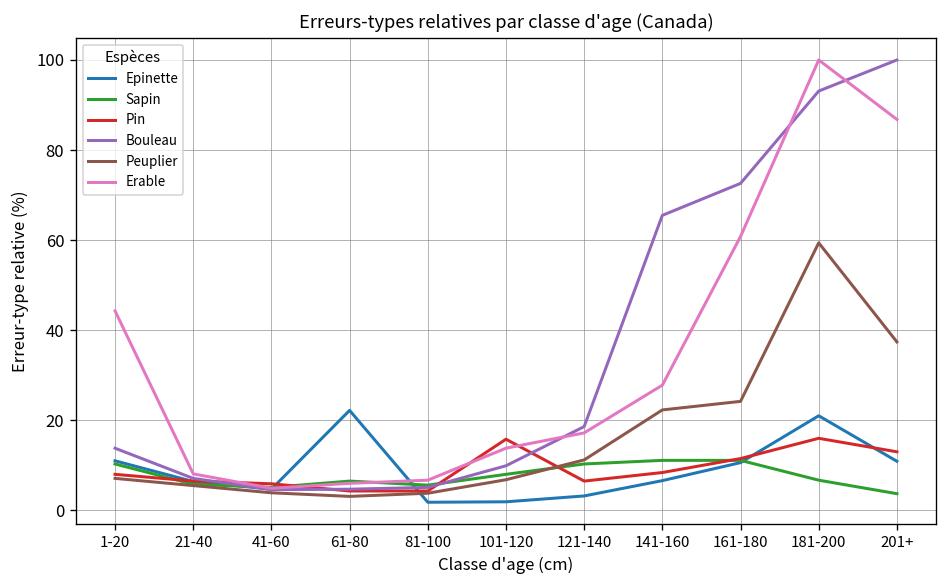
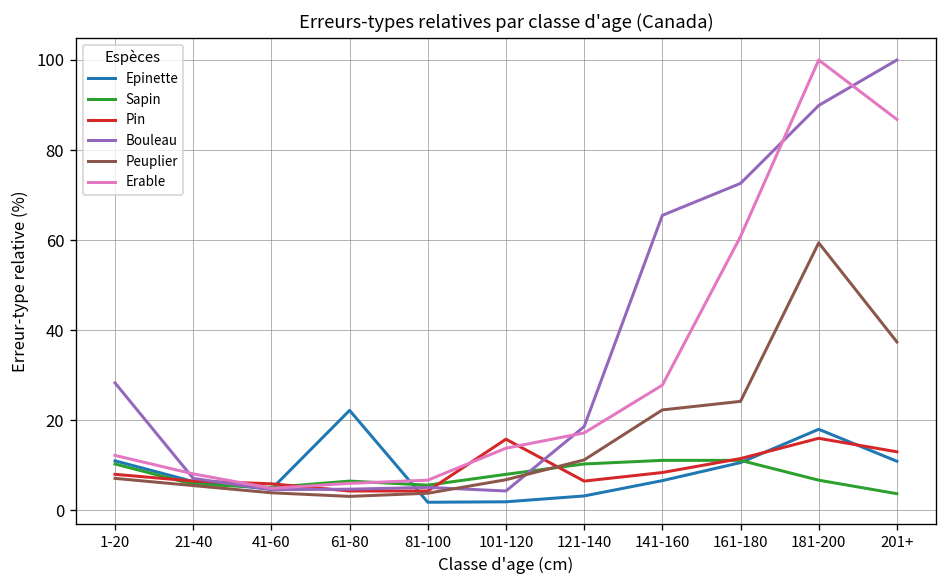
  {
    "Epinette": {
      "1-20": 11,
      "61-80": 22,
      "81-100": 2,
      "101-120": 2,
      "121-140": 3,
      "141-160": 7,
-     "181-200": 21,
+     "181-200": 18,
      "201+": 11
    },
    "Sapin": {
      "1-20": 10,
      "101-120": 8,
      "121-140": 10,
      "141-160": 11,
      "181-200": 7,
      "201+": 4
    },
    "Pin": {
      "1-20": 8,
      "41-60": 6,
      "101-120": 16,
      "121-140": 7,
      "141-160": 8,
      "181-200": 16,
      "201+": 13
    },
    "Bouleau": {
-     "1-20": 14,
-     "101-120": 10,
+     "1-20": 28,
+     "101-120": 4,
      "121-140": 19,
      "141-160": 66,
      "161-180": 73,
-     "181-200": 93,
+     "181-200": 90,
      "201+": 100
    },
    "Peuplier": {
      "1-20": 7,
      "41-60": 4,
      "61-80": 3,
      "101-120": 7,
      "121-140": 11,
      "141-160": 22,
      "161-180": 24,
      "181-200": 59,
      "201+": 37
    },
    "Erable": {
-     "1-20": 44,
+     "1-20": 12,
      "21-40": 8,
      "81-100": 7,
      "101-120": 14,
      "121-140": 17,
      "141-160": 28,
      "161-180": 61,
      "181-200": 100,
      "201+": 87
    }
  }
